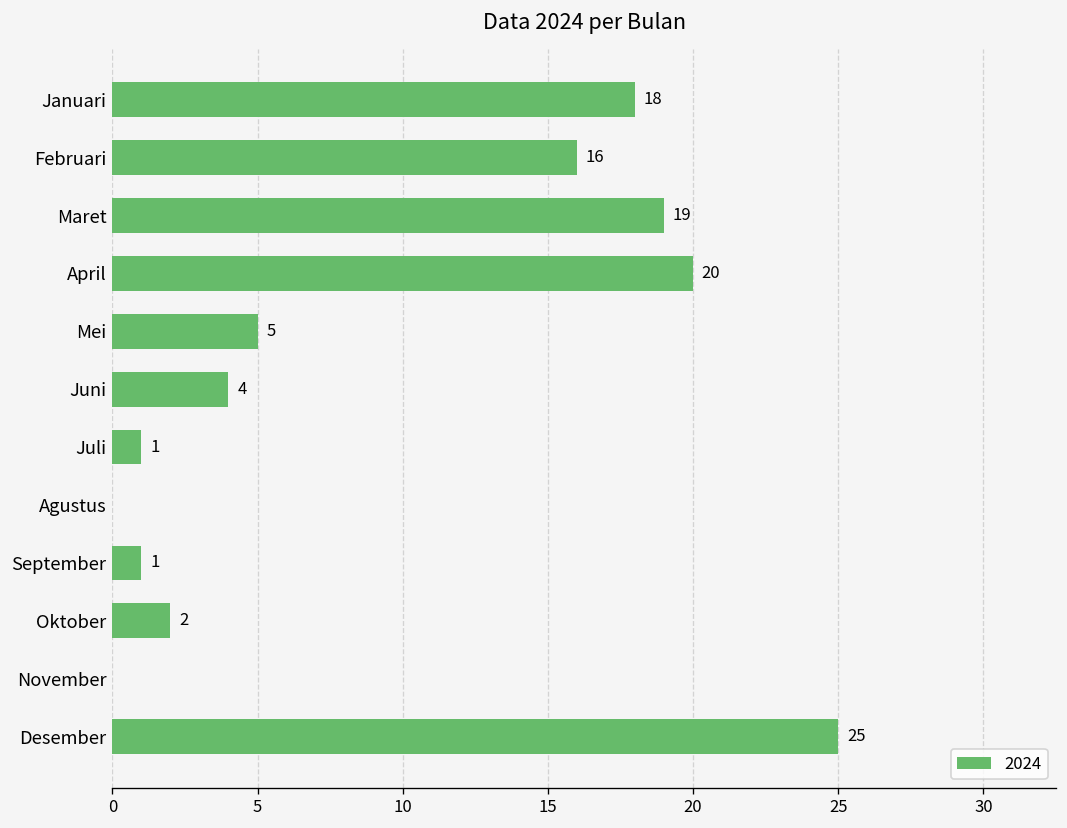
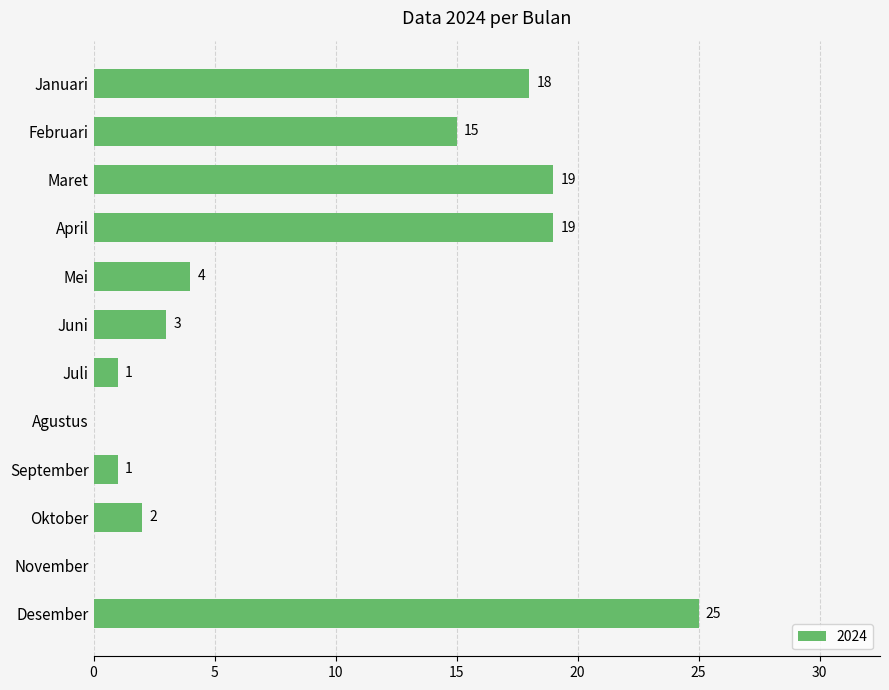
  {
    "Januari": 18,
-   "Februari": 16,
+   "Februari": 15,
    "Maret": 19,
-   "April": 20,
-   "Mei": 5,
-   "Juni": 4,
+   "April": 19,
+   "Mei": 4,
+   "Juni": 3,
    "Juli": 1,
    "September": 1,
    "Oktober": 2,
    "Desember": 25
  }
